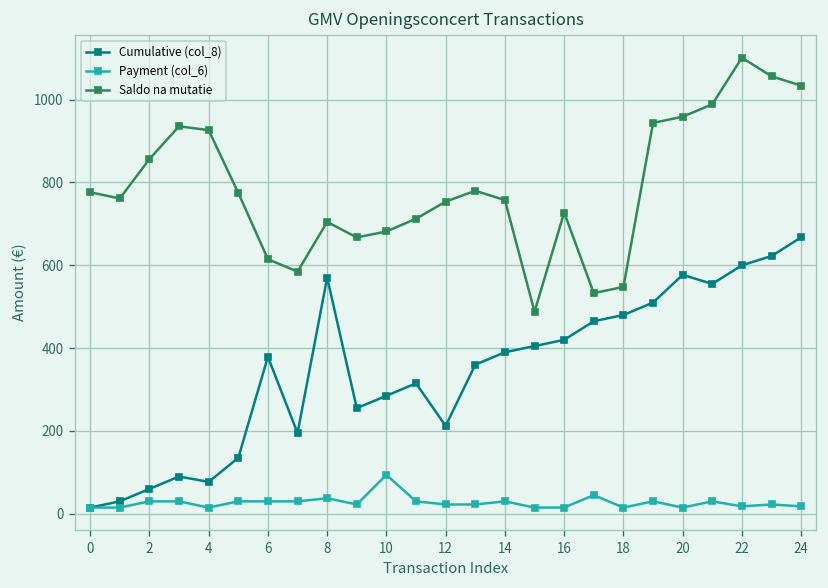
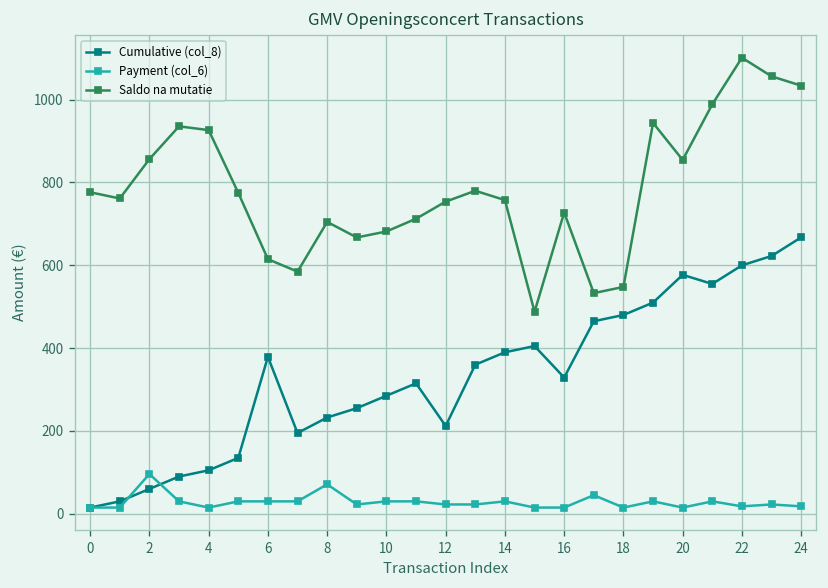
  {
    "Cumulative (col_8)": {
      "2": 60,
-     "4": 80,
+     "4": 110,
      "6": 380,
-     "8": 570,
+     "8": 230,
      "10": 290,
      "12": 210,
      "14": 390,
-     "16": 420,
+     "16": 330,
      "18": 480,
      "20": 580,
      "22": 600,
      "24": 670
    },
    "Payment (col_6)": {
-     "2": 30,
+     "2": 100,
      "4": 20,
      "6": 30,
-     "8": 40,
-     "10": 90,
+     "8": 70,
+     "10": 30,
      "12": 20,
      "14": 30,
      "16": 20,
      "18": 20,
      "20": 20,
      "22": 20,
      "24": 20
    },
    "Saldo na mutatie": {
      "0": 780,
      "2": 860,
      "4": 930,
      "6": 610,
      "8": 700,
      "10": 680,
      "12": 750,
      "14": 760,
      "16": 730,
      "18": 550,
-     "20": 960,
+     "20": 850,
      "22": 1100,
      "24": 1030
    }
  }
